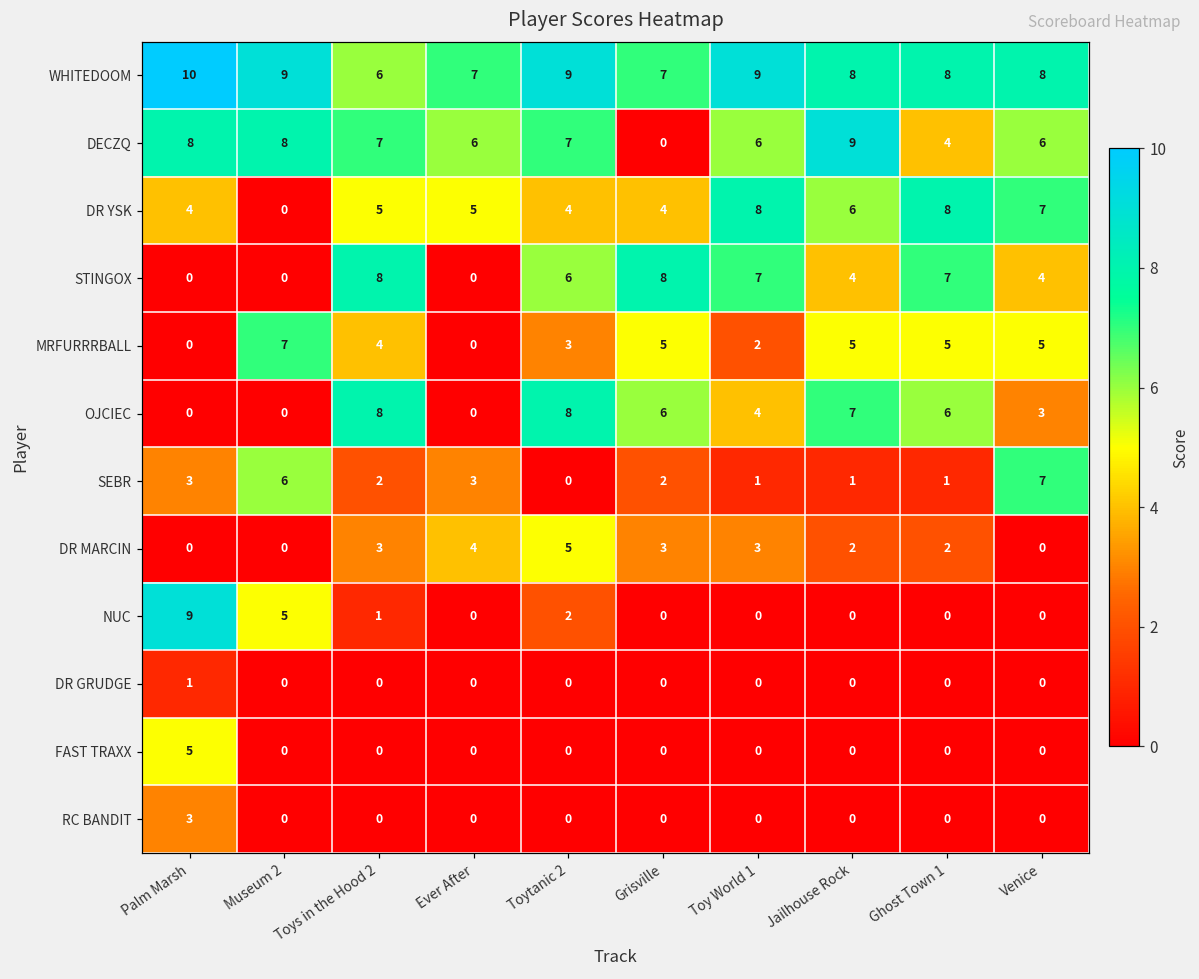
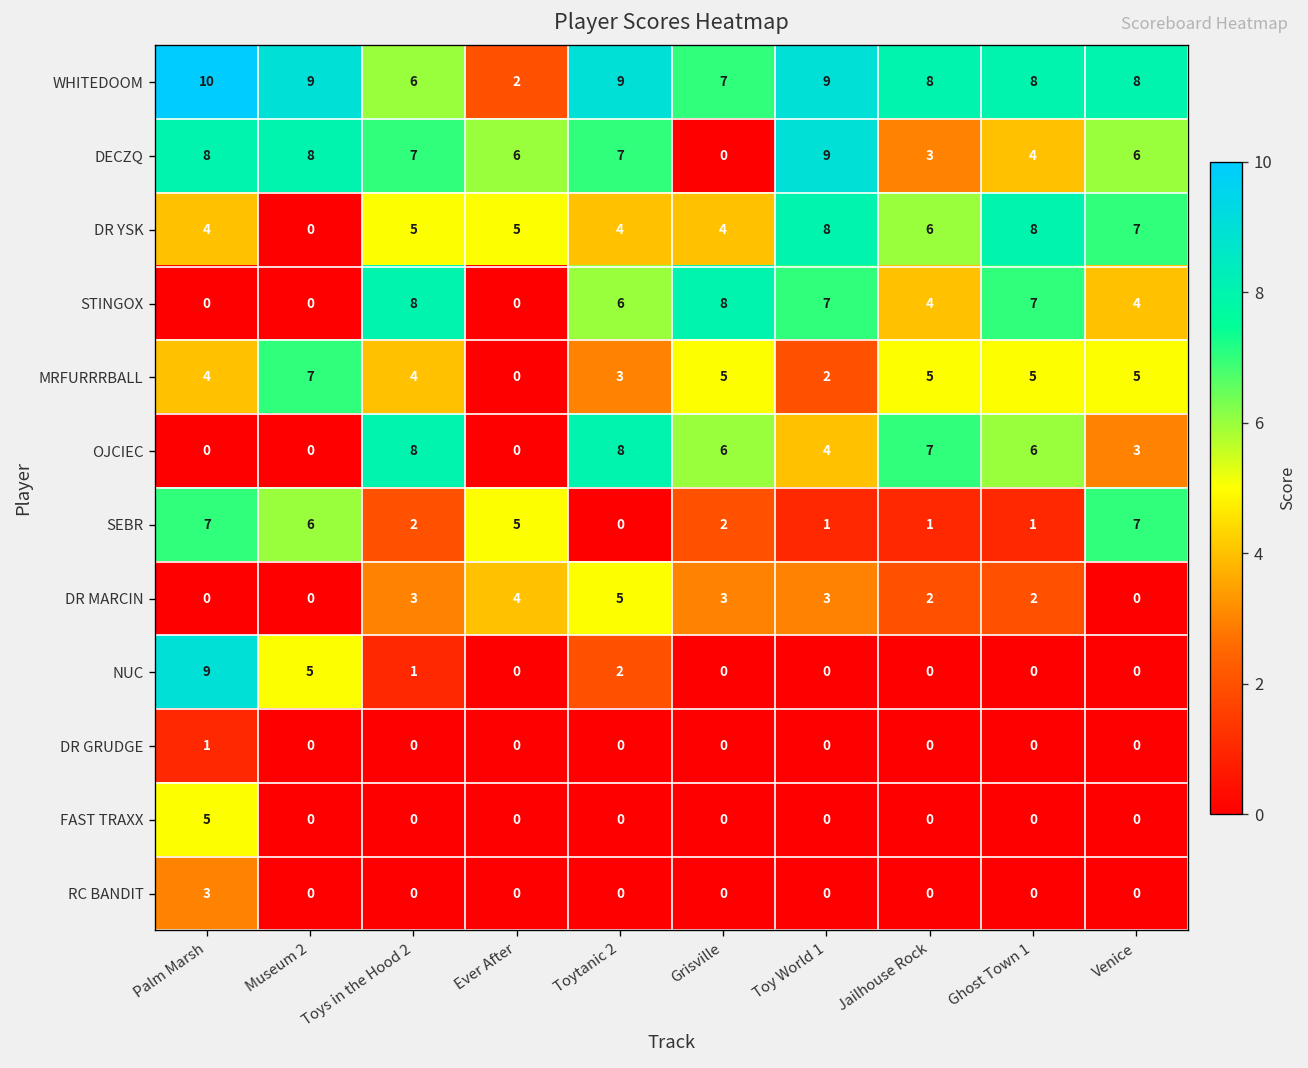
  {
    "WHITEDOOM": {
      "Palm Marsh": 10,
      "Museum 2": 9,
      "Toys in the Hood 2": 6,
-     "Ever After": 7,
+     "Ever After": 2,
      "Toytanic 2": 9,
      "Grisville": 7,
      "Toy World 1": 9,
      "Jailhouse Rock": 8,
      "Ghost Town 1": 8,
      "Venice": 8
    },
    "DECZQ": {
      "Palm Marsh": 8,
      "Museum 2": 8,
      "Toys in the Hood 2": 7,
      "Ever After": 6,
      "Toytanic 2": 7,
      "Grisville": 0,
-     "Toy World 1": 6,
-     "Jailhouse Rock": 9,
+     "Toy World 1": 9,
+     "Jailhouse Rock": 3,
      "Ghost Town 1": 4,
      "Venice": 6
    },
    "DR YSK": {
      "Palm Marsh": 4,
      "Museum 2": 0,
      "Toys in the Hood 2": 5,
      "Ever After": 5,
      "Toytanic 2": 4,
      "Grisville": 4,
      "Toy World 1": 8,
      "Jailhouse Rock": 6,
      "Ghost Town 1": 8,
      "Venice": 7
    },
    "STINGOX": {
      "Palm Marsh": 0,
      "Museum 2": 0,
      "Toys in the Hood 2": 8,
      "Ever After": 0,
      "Toytanic 2": 6,
      "Grisville": 8,
      "Toy World 1": 7,
      "Jailhouse Rock": 4,
      "Ghost Town 1": 7,
      "Venice": 4
    },
    "MRFURRRBALL": {
-     "Palm Marsh": 0,
+     "Palm Marsh": 4,
      "Museum 2": 7,
      "Toys in the Hood 2": 4,
      "Ever After": 0,
      "Toytanic 2": 3,
      "Grisville": 5,
      "Toy World 1": 2,
      "Jailhouse Rock": 5,
      "Ghost Town 1": 5,
      "Venice": 5
    },
    "OJCIEC": {
      "Palm Marsh": 0,
      "Museum 2": 0,
      "Toys in the Hood 2": 8,
      "Ever After": 0,
      "Toytanic 2": 8,
      "Grisville": 6,
      "Toy World 1": 4,
      "Jailhouse Rock": 7,
      "Ghost Town 1": 6,
      "Venice": 3
    },
    "SEBR": {
-     "Palm Marsh": 3,
+     "Palm Marsh": 7,
      "Museum 2": 6,
      "Toys in the Hood 2": 2,
-     "Ever After": 3,
+     "Ever After": 5,
      "Toytanic 2": 0,
      "Grisville": 2,
      "Toy World 1": 1,
      "Jailhouse Rock": 1,
      "Ghost Town 1": 1,
      "Venice": 7
    },
    "DR MARCIN": {
      "Palm Marsh": 0,
      "Museum 2": 0,
      "Toys in the Hood 2": 3,
      "Ever After": 4,
      "Toytanic 2": 5,
      "Grisville": 3,
      "Toy World 1": 3,
      "Jailhouse Rock": 2,
      "Ghost Town 1": 2,
      "Venice": 0
    },
    "NUC": {
      "Palm Marsh": 9,
      "Museum 2": 5,
      "Toys in the Hood 2": 1,
      "Ever After": 0,
      "Toytanic 2": 2,
      "Grisville": 0,
      "Toy World 1": 0,
      "Jailhouse Rock": 0,
      "Ghost Town 1": 0,
      "Venice": 0
    },
    "DR GRUDGE": {
      "Palm Marsh": 1,
      "Museum 2": 0,
      "Toys in the Hood 2": 0,
      "Ever After": 0,
      "Toytanic 2": 0,
      "Grisville": 0,
      "Toy World 1": 0,
      "Jailhouse Rock": 0,
      "Ghost Town 1": 0,
      "Venice": 0
    },
    "FAST TRAXX": {
      "Palm Marsh": 5,
      "Museum 2": 0,
      "Toys in the Hood 2": 0,
      "Ever After": 0,
      "Toytanic 2": 0,
      "Grisville": 0,
      "Toy World 1": 0,
      "Jailhouse Rock": 0,
      "Ghost Town 1": 0,
      "Venice": 0
    },
    "RC BANDIT": {
      "Palm Marsh": 3,
      "Museum 2": 0,
      "Toys in the Hood 2": 0,
      "Ever After": 0,
      "Toytanic 2": 0,
      "Grisville": 0,
      "Toy World 1": 0,
      "Jailhouse Rock": 0,
      "Ghost Town 1": 0,
      "Venice": 0
    }
  }
